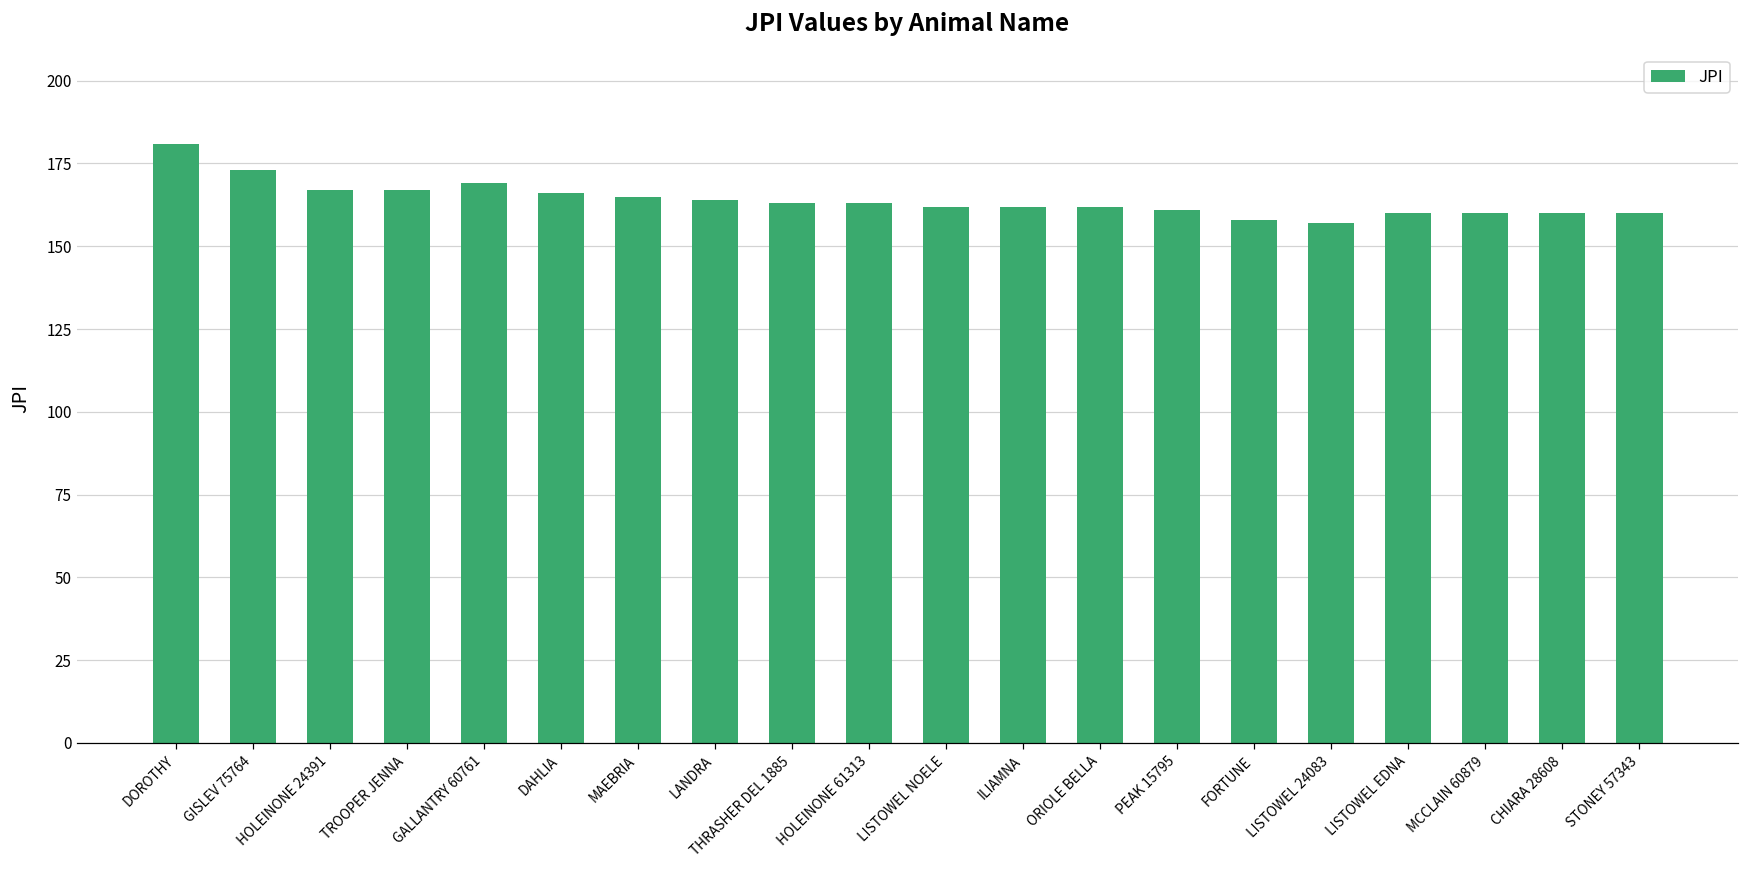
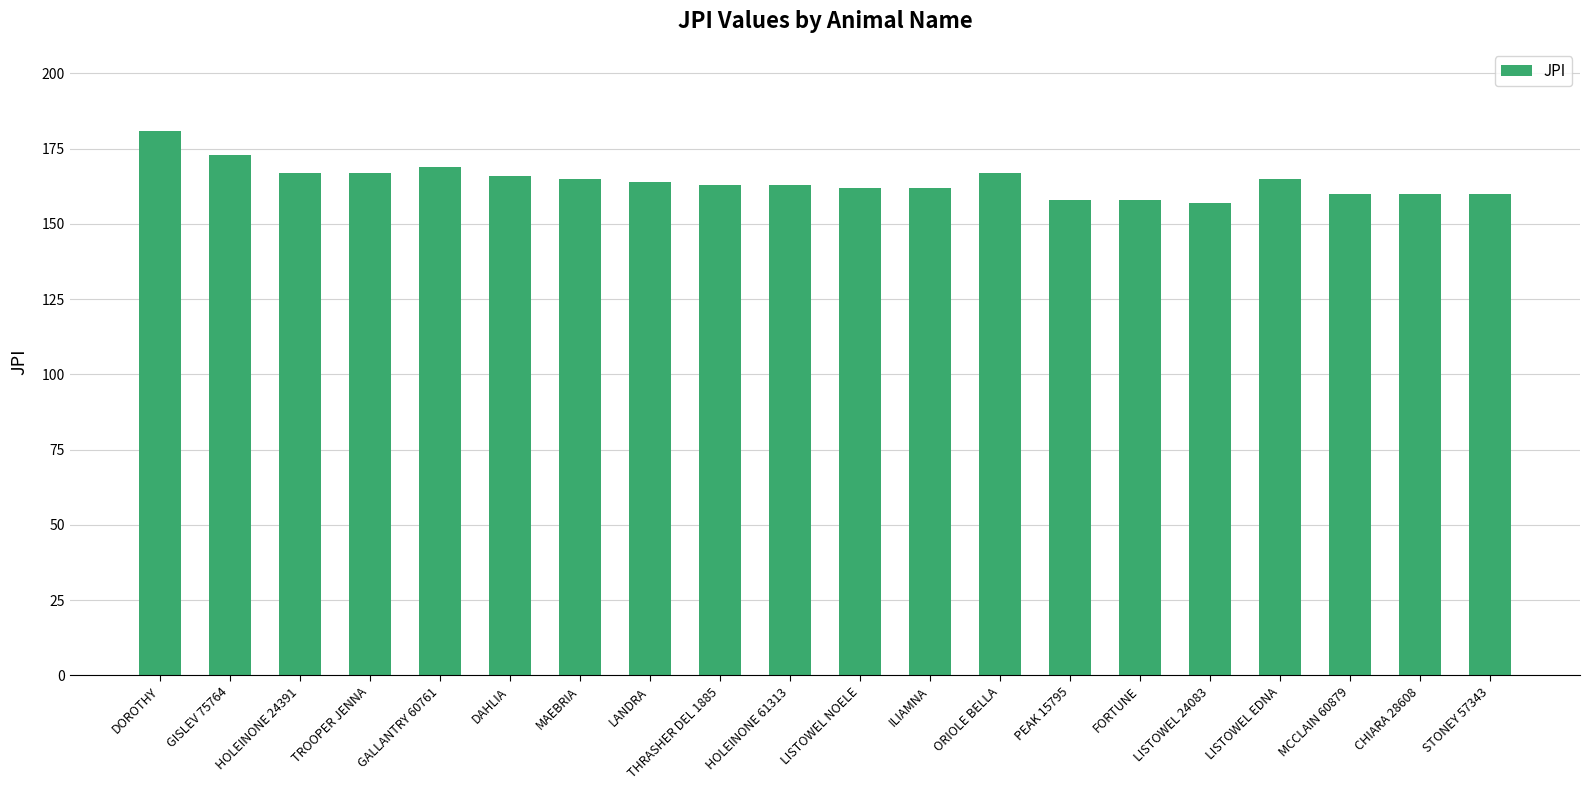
  {
    "DOROTHY": 181,
    "GISLEV 75764": 173,
    "HOLEINONE 24391": 167,
    "TROOPER JENNA": 167,
    "GALLANTRY 60761": 169,
    "DAHLIA": 166,
    "MAEBRIA": 165,
    "LANDRA": 164,
    "THRASHER DEL 1885": 163,
    "HOLEINONE 61313": 163,
    "LISTOWEL NOELE": 162,
    "ILIAMNA": 162,
-   "ORIOLE BELLA": 162,
-   "PEAK 15795": 161,
+   "ORIOLE BELLA": 167,
+   "PEAK 15795": 158,
    "FORTUNE": 158,
    "LISTOWEL 24083": 157,
-   "LISTOWEL EDNA": 160,
+   "LISTOWEL EDNA": 165,
    "MCCLAIN 60879": 160,
    "CHIARA 28608": 160,
    "STONEY 57343": 160
  }
